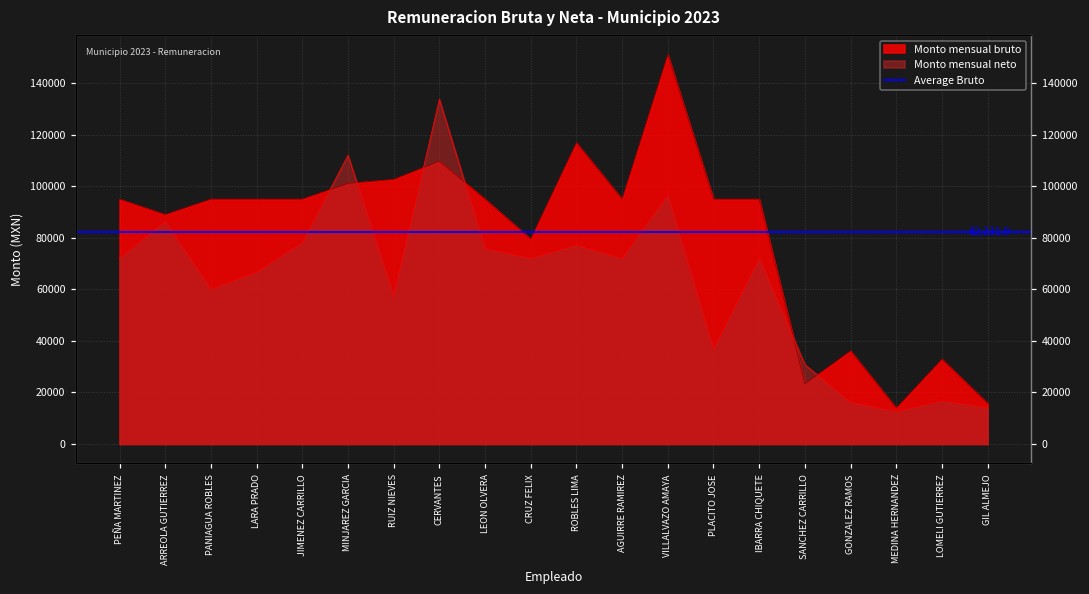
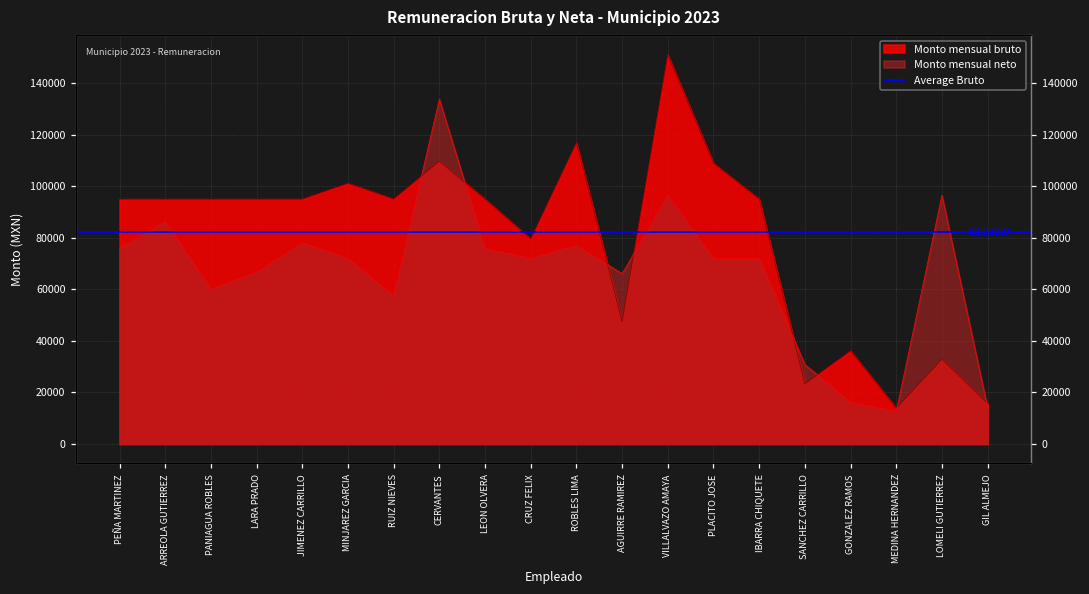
  {
    "Monto mensual bruto": {
      "PEÑA MARTINEZ": 95000,
-     "ARREOLA GUTIERREZ": 89000,
+     "ARREOLA GUTIERREZ": 95000,
      "PANIAGUA ROBLES": 95000,
      "LARA PRADO": 95000,
      "JIMENEZ CARRILLO": 95000,
      "MINJAREZ GARCIA": 101000,
-     "RUIZ NIEVES": 103000,
+     "RUIZ NIEVES": 95000,
      "CERVANTES": 110000,
      "LEON OLVERA": 95000,
      "CRUZ FELIX": 80000,
      "ROBLES LIMA": 117000,
-     "AGUIRRE RAMIREZ": 95000,
+     "AGUIRRE RAMIREZ": 47000,
      "VILLALVAZO AMAYA": 151000,
-     "PLACITO JOSE": 95000,
+     "PLACITO JOSE": 109000,
      "IBARRA CHIQUETE": 95000,
      "SANCHEZ CARRILLO": 23000,
      "GONZALEZ RAMOS": 36000,
      "MEDINA HERNANDEZ": 14000,
      "LOMELI GUTIERREZ": 33000,
      "GIL ALMEJO": 16000
    },
    "Monto mensual neto": {
-     "PEÑA MARTINEZ": 72000,
+     "PEÑA MARTINEZ": 76000,
      "ARREOLA GUTIERREZ": 86000,
      "PANIAGUA ROBLES": 60000,
      "LARA PRADO": 67000,
      "JIMENEZ CARRILLO": 78000,
-     "MINJAREZ GARCIA": 112000,
+     "MINJAREZ GARCIA": 72000,
      "RUIZ NIEVES": 57000,
      "CERVANTES": 134000,
      "LEON OLVERA": 76000,
      "CRUZ FELIX": 72000,
      "ROBLES LIMA": 77000,
-     "AGUIRRE RAMIREZ": 72000,
+     "AGUIRRE RAMIREZ": 66000,
      "VILLALVAZO AMAYA": 96000,
-     "PLACITO JOSE": 37000,
+     "PLACITO JOSE": 72000,
      "IBARRA CHIQUETE": 72000,
      "SANCHEZ CARRILLO": 31000,
      "GONZALEZ RAMOS": 16000,
      "MEDINA HERNANDEZ": 13000,
-     "LOMELI GUTIERREZ": 17000,
+     "LOMELI GUTIERREZ": 96000,
      "GIL ALMEJO": 14000
    }
  }
